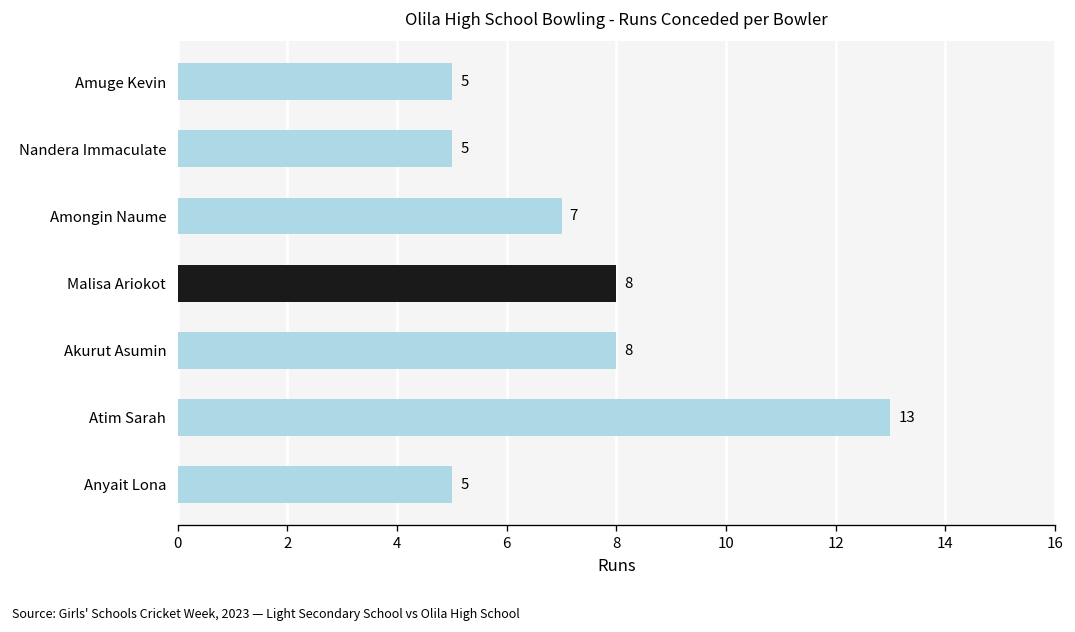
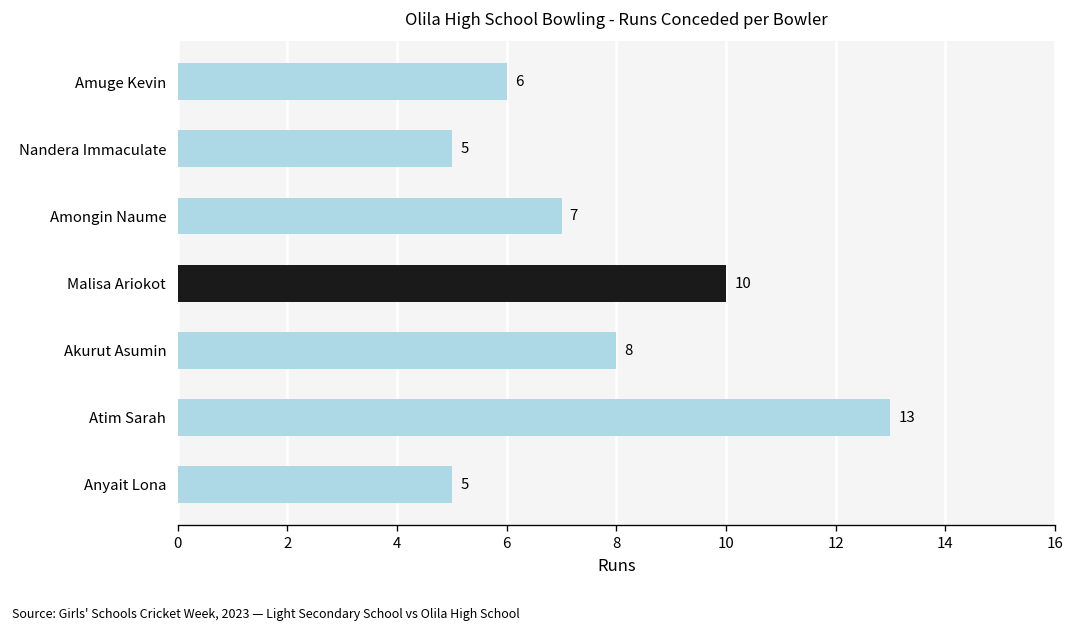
  {
-   "Amuge Kevin": 5,
+   "Amuge Kevin": 6,
    "Nandera Immaculate": 5,
    "Amongin Naume": 7,
-   "Malisa Ariokot": 8,
+   "Malisa Ariokot": 10,
    "Akurut Asumin": 8,
    "Atim Sarah": 13,
    "Anyait Lona": 5
  }
